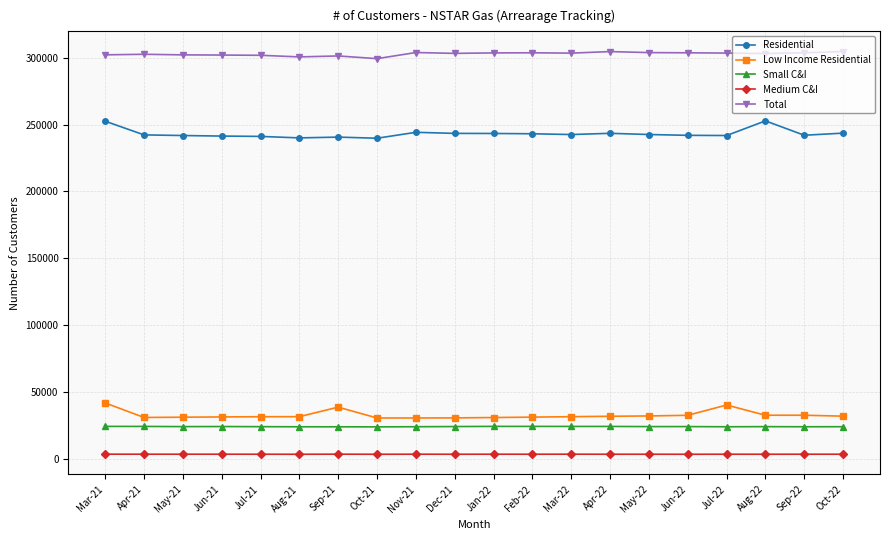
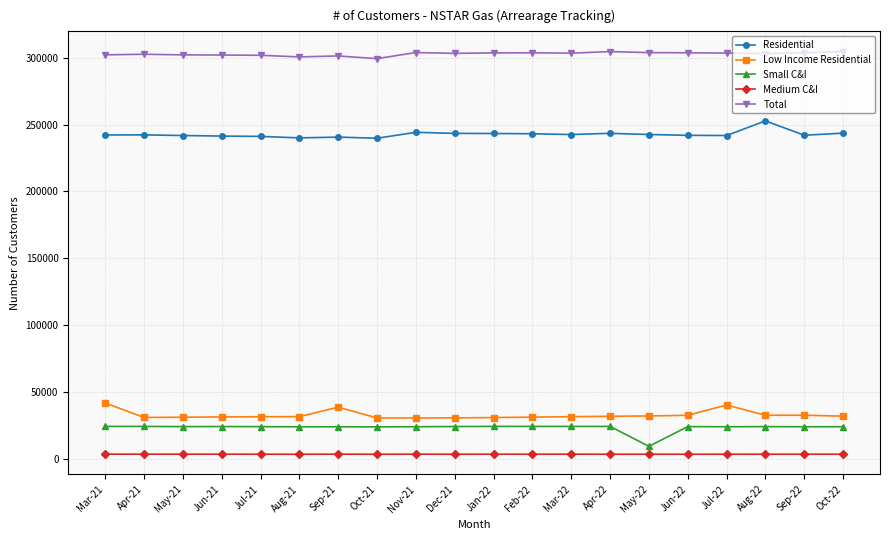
  {
    "Residential": {
-     "Mar-21": 252000,
+     "Mar-21": 242000,
      "Apr-21": 242000,
      "May-21": 242000,
      "Jun-21": 241000,
      "Jul-21": 241000,
      "Aug-21": 240000,
      "Sep-21": 241000,
      "Oct-21": 240000,
      "Nov-21": 244000,
      "Dec-21": 243000,
      "Jan-22": 243000,
      "Feb-22": 243000,
      "Mar-22": 243000,
      "Apr-22": 243000,
      "May-22": 243000,
      "Jun-22": 242000,
      "Jul-22": 242000,
      "Aug-22": 253000,
      "Sep-22": 242000,
      "Oct-22": 244000
    },
    "Low Income Residential": {
      "Mar-21": 42000,
      "Apr-21": 31000,
      "May-21": 32000,
      "Jun-21": 32000,
      "Jul-21": 32000,
      "Aug-21": 32000,
      "Sep-21": 39000,
      "Oct-21": 31000,
      "Nov-21": 31000,
      "Dec-21": 31000,
      "Jan-22": 31000,
      "Feb-22": 32000,
      "Mar-22": 32000,
      "Apr-22": 32000,
      "May-22": 32000,
      "Jun-22": 33000,
      "Jul-22": 41000,
      "Aug-22": 33000,
      "Sep-22": 33000,
      "Oct-22": 32000
    },
    "Small C&I": {
      "Mar-21": 25000,
      "Apr-21": 25000,
      "May-21": 24000,
      "Jun-21": 25000,
      "Jul-21": 24000,
      "Aug-21": 24000,
      "Sep-21": 24000,
      "Oct-21": 24000,
      "Nov-21": 24000,
      "Dec-21": 25000,
      "Jan-22": 25000,
      "Feb-22": 25000,
      "Mar-22": 25000,
      "Apr-22": 25000,
-     "May-22": 25000,
+     "May-22": 10000,
      "Jun-22": 25000,
      "Jul-22": 24000,
      "Aug-22": 24000,
      "Sep-22": 24000,
      "Oct-22": 24000
    },
    "Medium C&I": {
      "Mar-21": 4000,
      "Apr-21": 4000,
      "May-21": 4000,
      "Jun-21": 4000,
      "Jul-21": 4000,
      "Aug-21": 4000,
      "Sep-21": 4000,
      "Oct-21": 4000,
      "Nov-21": 4000,
      "Dec-21": 4000,
      "Jan-22": 4000,
      "Feb-22": 4000,
      "Mar-22": 4000,
      "Apr-22": 4000,
      "May-22": 4000,
      "Jun-22": 4000,
      "Jul-22": 4000,
      "Aug-22": 4000,
      "Sep-22": 4000,
      "Oct-22": 4000
    },
    "Total": {
      "Mar-21": 302000,
      "Apr-21": 302000,
      "May-21": 302000,
      "Jun-21": 302000,
      "Jul-21": 302000,
      "Aug-21": 300000,
      "Sep-21": 301000,
      "Oct-21": 299000,
      "Nov-21": 304000,
      "Dec-21": 303000,
      "Jan-22": 303000,
      "Feb-22": 304000,
      "Mar-22": 303000,
      "Apr-22": 304000,
      "May-22": 304000,
      "Jun-22": 304000,
      "Jul-22": 303000
    }
  }
